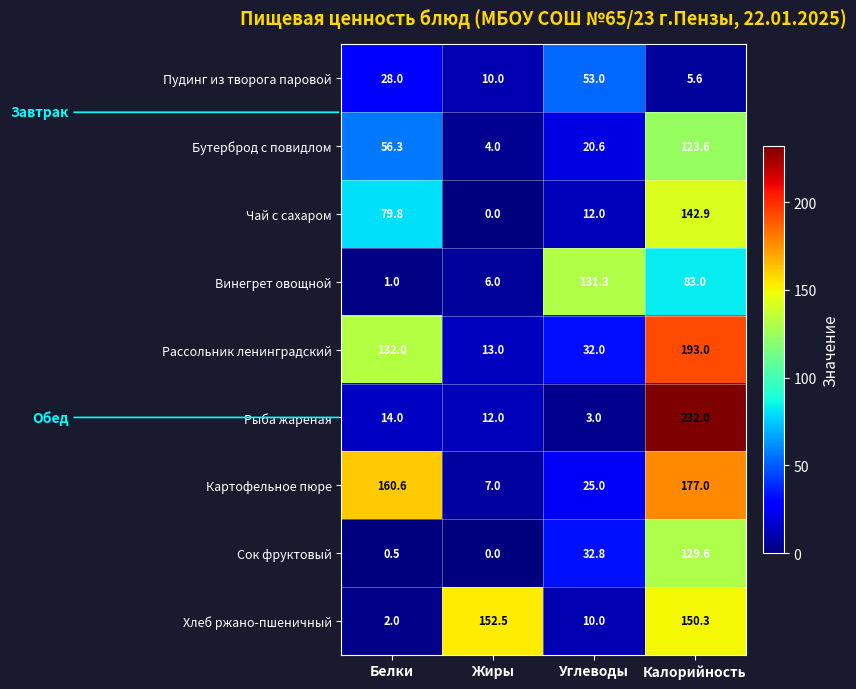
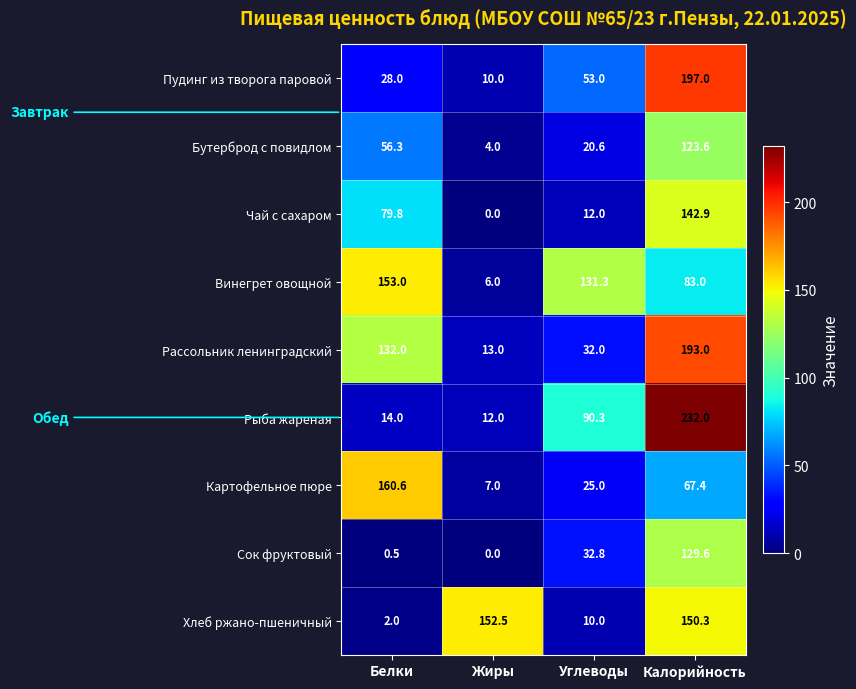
  {
    "Пудинг из творога паровой": {
      "Белки": 28.0,
      "Жиры": 10.0,
      "Углеводы": 53.0,
-     "Калорийность": 5.6
+     "Калорийность": 197.0
    },
    "Бутерброд с повидлом": {
      "Белки": 56.3,
      "Жиры": 4.0,
      "Углеводы": 20.6,
      "Калорийность": 123.6
    },
    "Чай с сахаром": {
      "Белки": 79.8,
      "Жиры": 0.0,
      "Углеводы": 12.0,
      "Калорийность": 142.9
    },
    "Винегрет овощной": {
-     "Белки": 1.0,
+     "Белки": 153.0,
      "Жиры": 6.0,
      "Углеводы": 131.3,
      "Калорийность": 83.0
    },
    "Рассольник ленинградский": {
      "Белки": 132.0,
      "Жиры": 13.0,
      "Углеводы": 32.0,
      "Калорийность": 193.0
    },
    "Рыба жареная": {
      "Белки": 14.0,
      "Жиры": 12.0,
-     "Углеводы": 3.0,
+     "Углеводы": 90.3,
      "Калорийность": 232.0
    },
    "Картофельное пюре": {
      "Белки": 160.6,
      "Жиры": 7.0,
      "Углеводы": 25.0,
-     "Калорийность": 177.0
+     "Калорийность": 67.4
    },
    "Сок фруктовый": {
      "Белки": 0.5,
      "Жиры": 0.0,
      "Углеводы": 32.8,
      "Калорийность": 129.6
    },
    "Хлеб ржано-пшеничный": {
      "Белки": 2.0,
      "Жиры": 152.5,
      "Углеводы": 10.0,
      "Калорийность": 150.3
    }
  }
